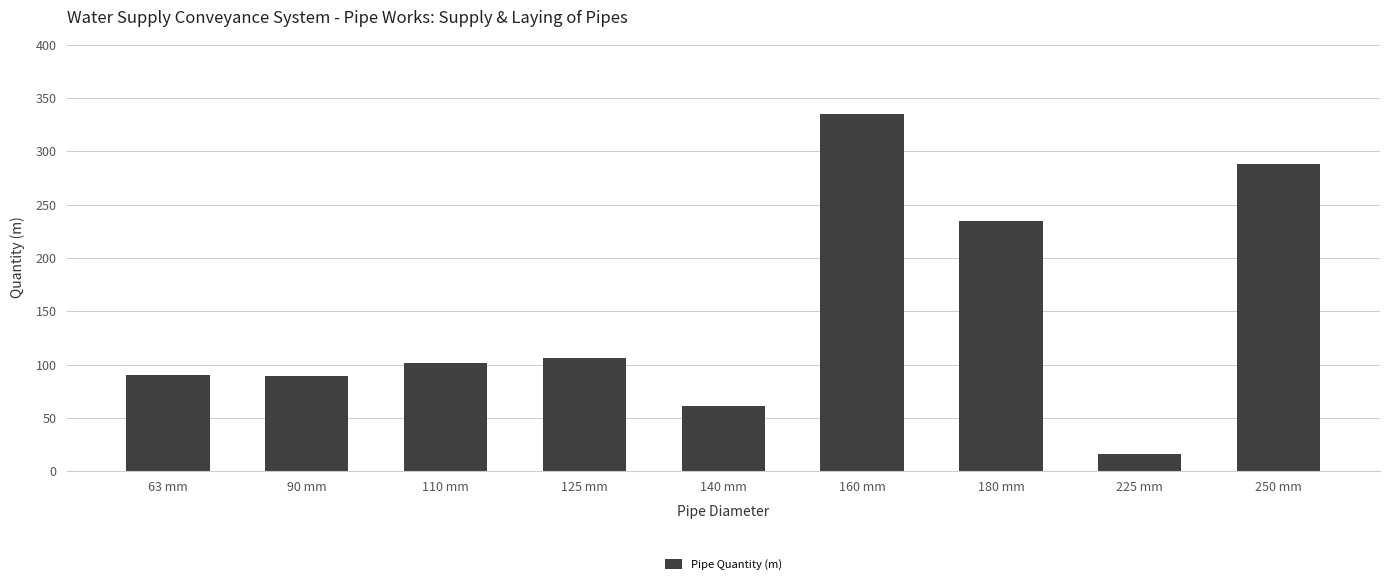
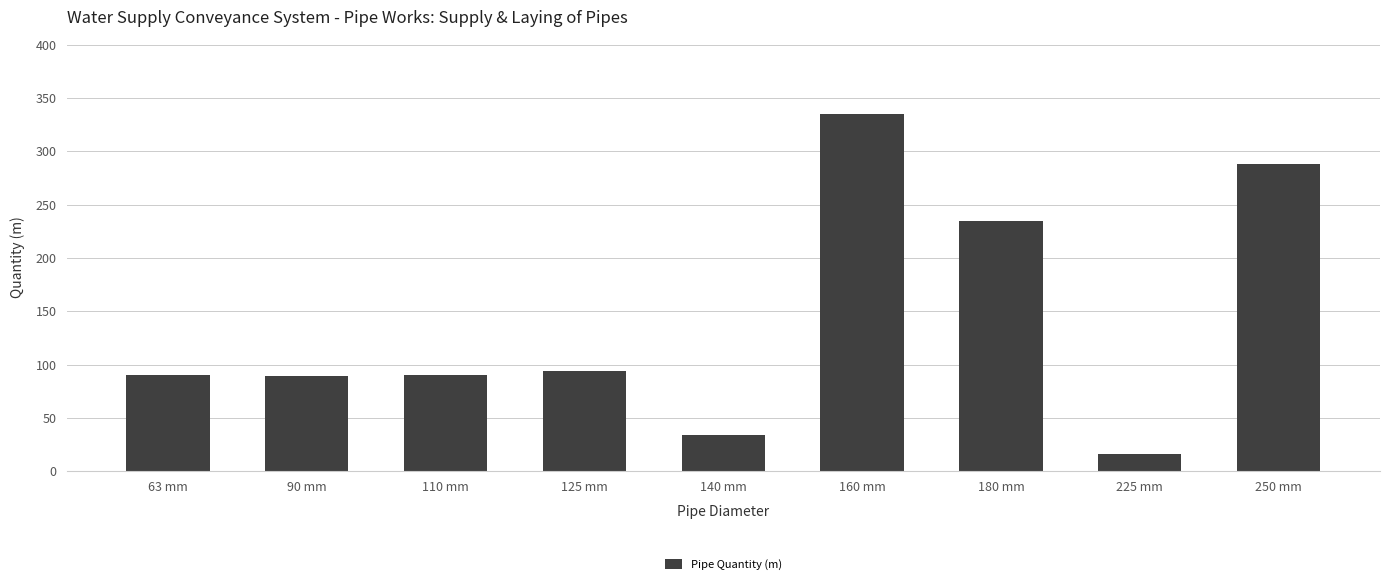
  {
    "63 mm": 90,
    "90 mm": 89,
-   "110 mm": 102,
-   "125 mm": 106,
-   "140 mm": 61,
+   "110 mm": 90,
+   "125 mm": 94,
+   "140 mm": 34,
    "160 mm": 335,
    "180 mm": 235,
    "225 mm": 16,
    "250 mm": 288
  }
